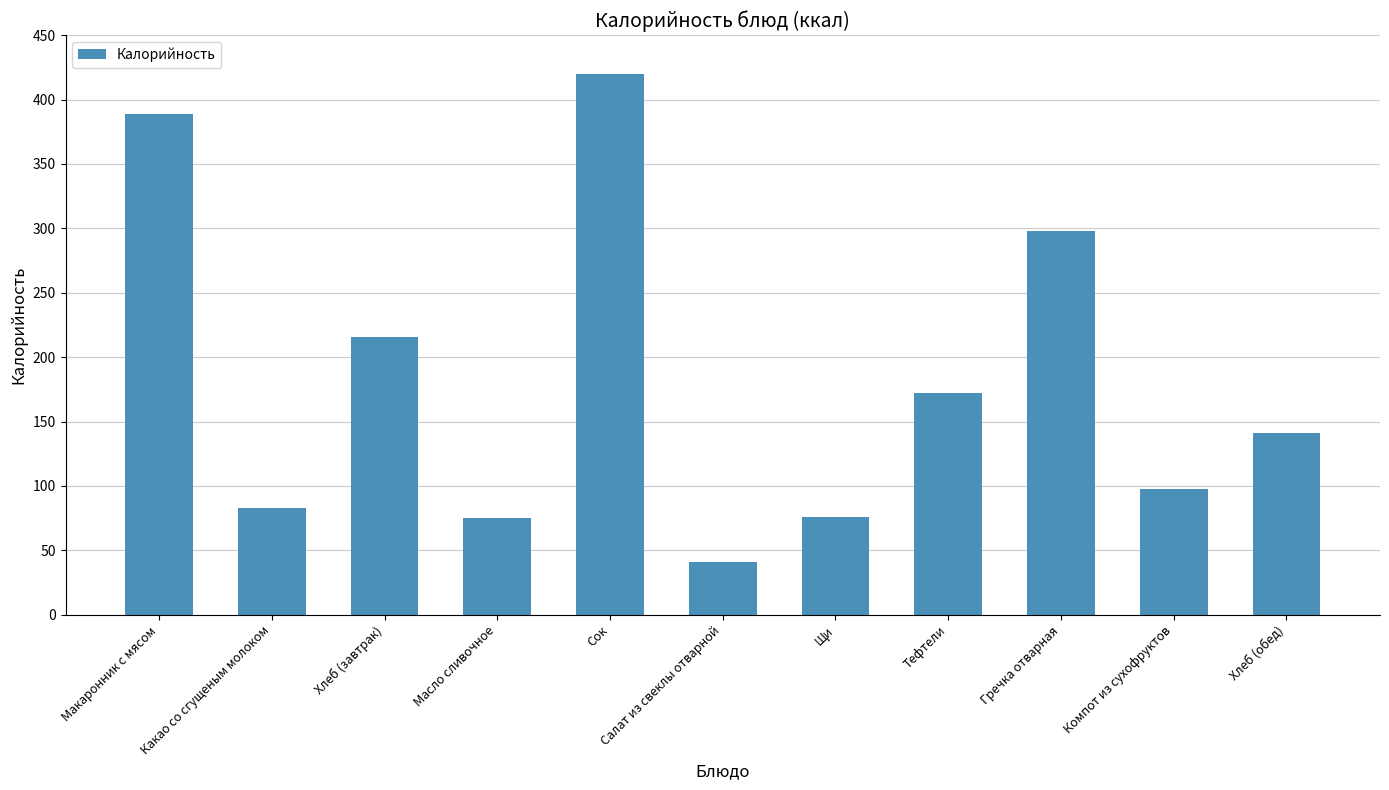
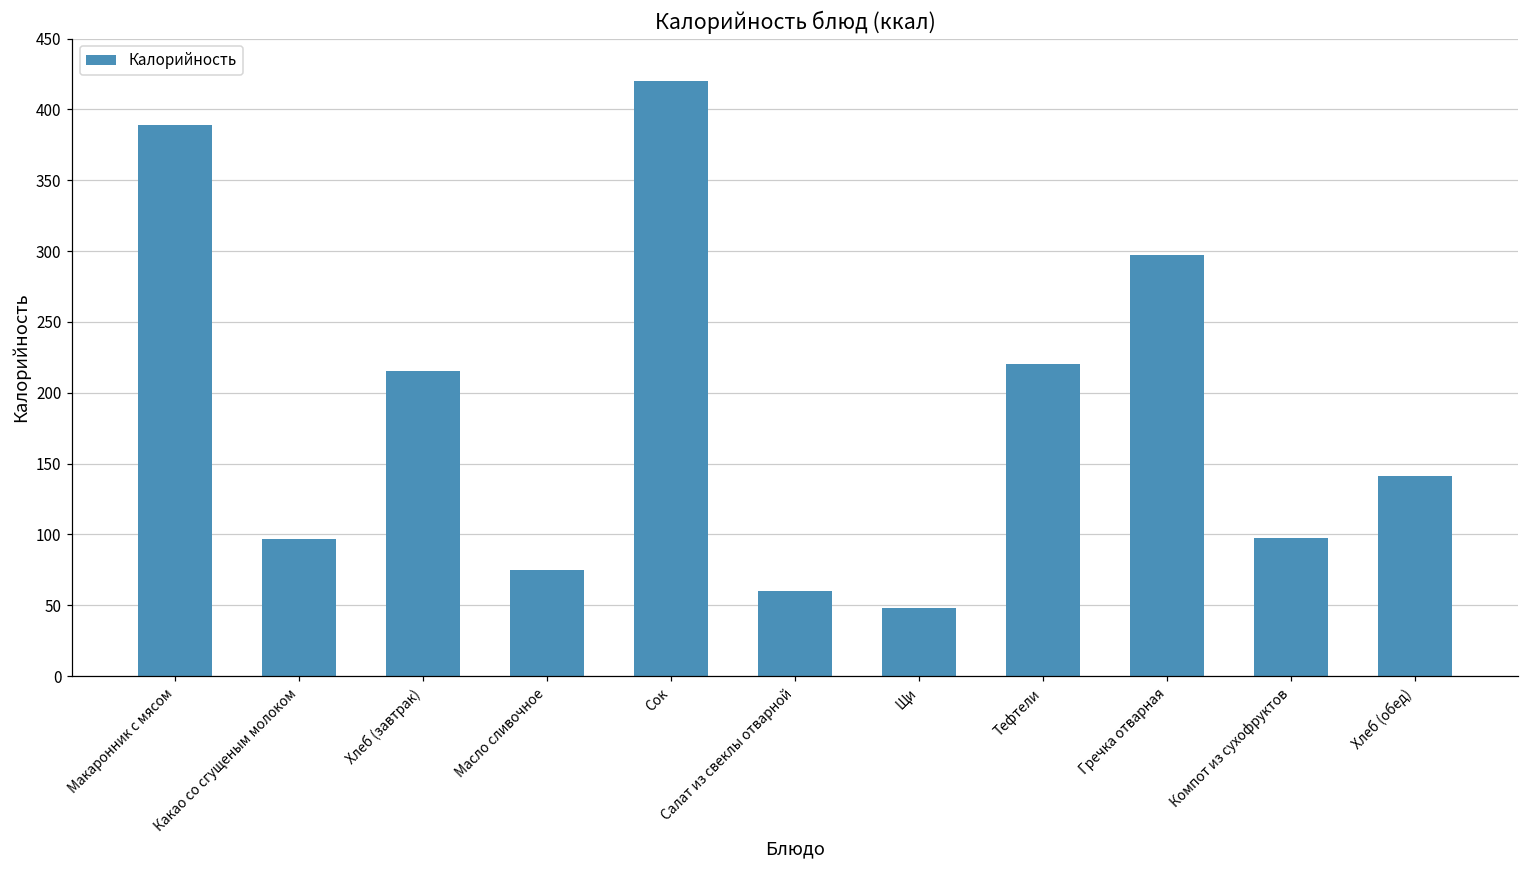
  {
    "Макаронник с мясом": 389,
-   "Какао со сгущеным молоком": 83,
+   "Какао со сгущеным молоком": 97,
    "Хлеб (завтрак)": 216,
    "Масло сливочное": 75,
    "Сок": 420,
-   "Салат из свеклы отварной": 41,
-   "Щи": 76,
-   "Тефтели": 172,
+   "Салат из свеклы отварной": 60,
+   "Щи": 48,
+   "Тефтели": 221,
    "Гречка отварная": 298,
    "Компот из сухофруктов": 97,
    "Хлеб (обед)": 141
  }
